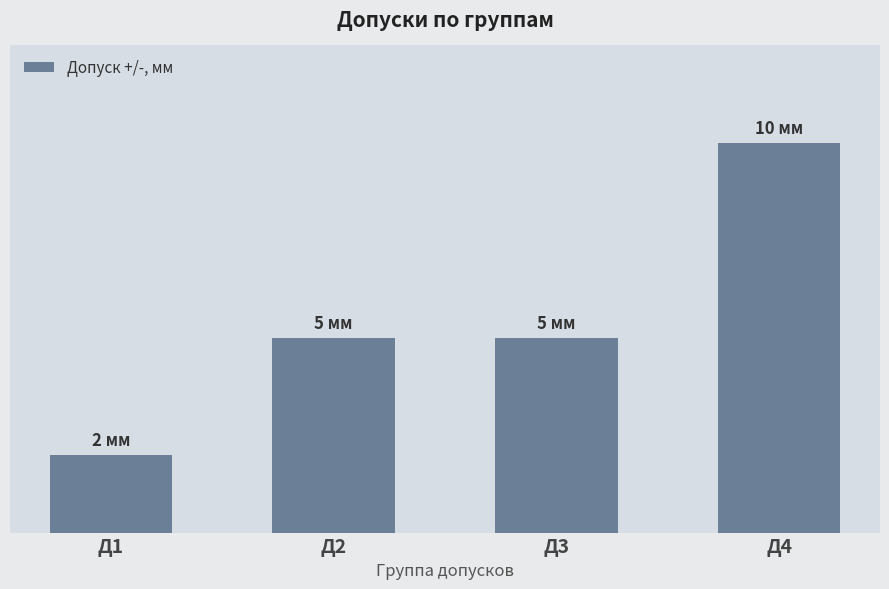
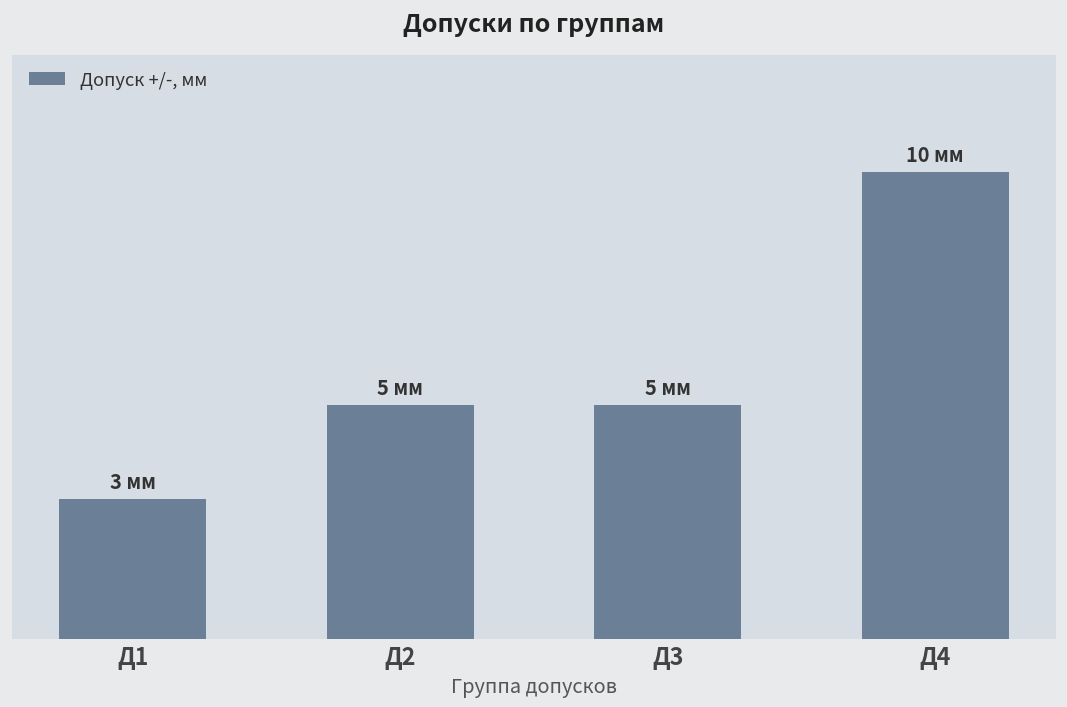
  {
-   "Д1": 2,
+   "Д1": 3,
    "Д2": 5,
    "Д3": 5,
    "Д4": 10
  }
